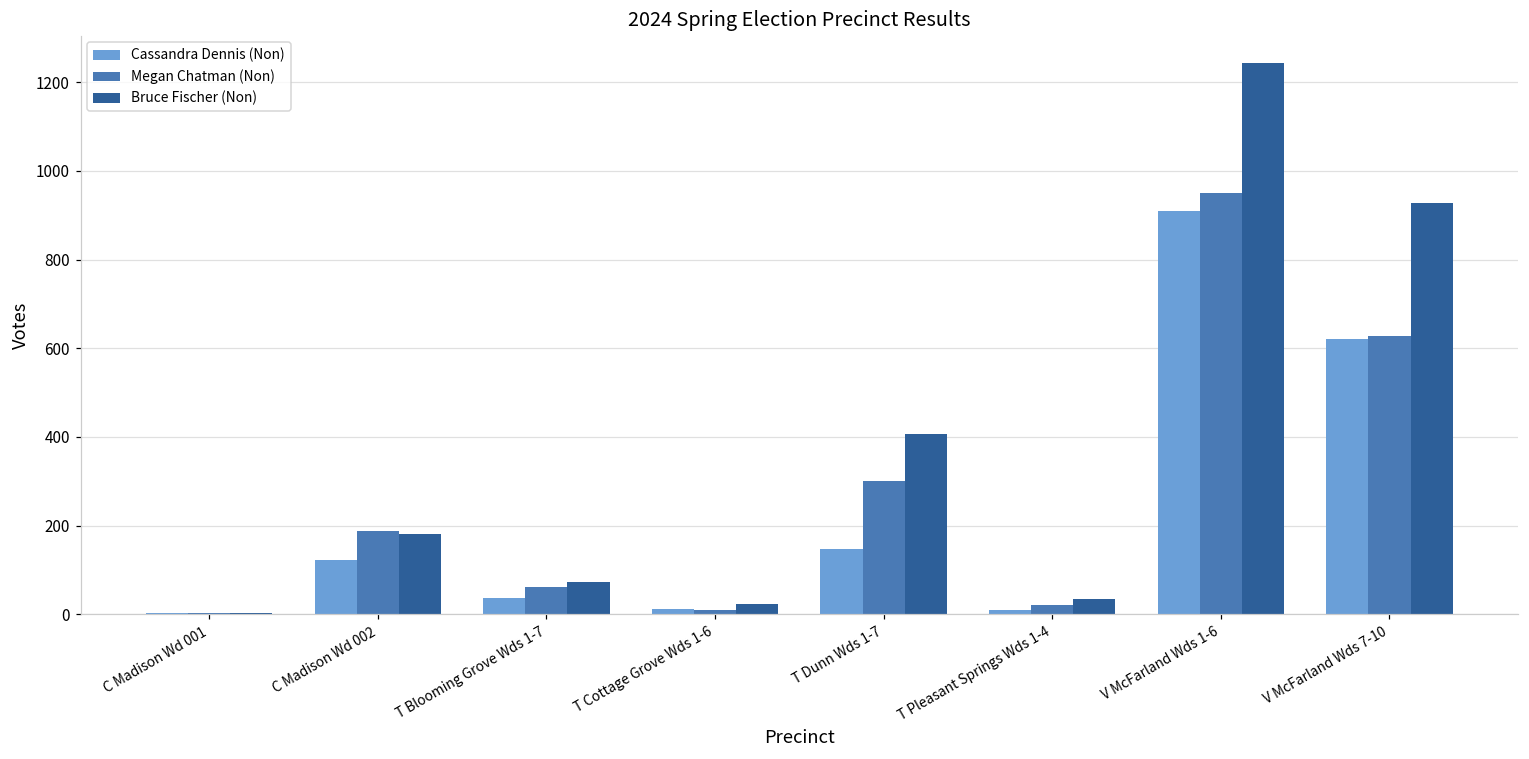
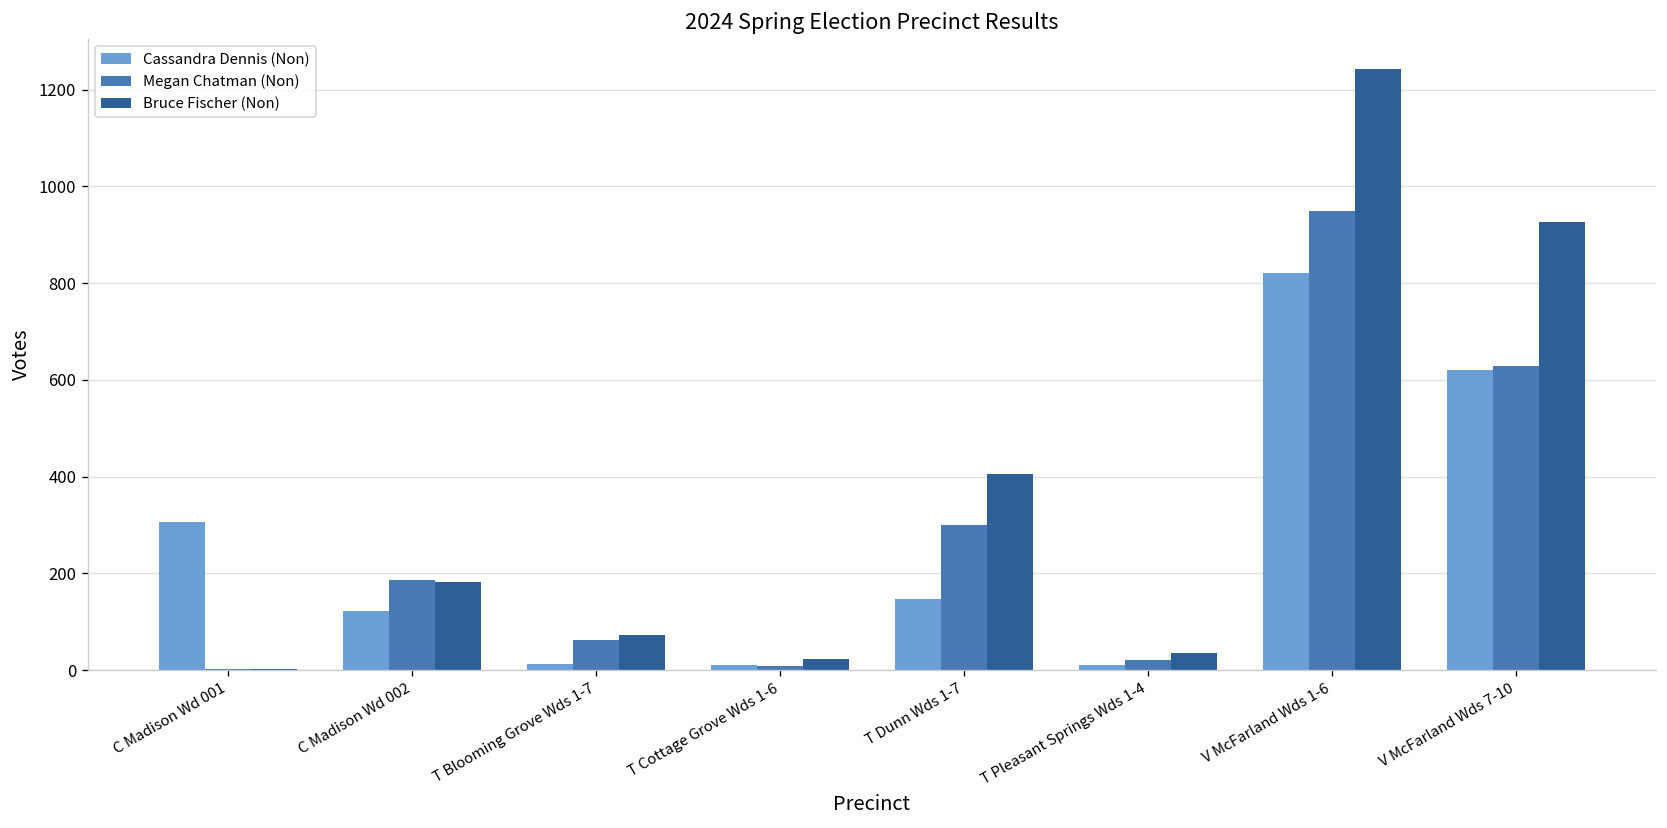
  {
    "Cassandra Dennis (Non)": {
-     "C Madison Wd 001": 0,
+     "C Madison Wd 001": 310,
      "C Madison Wd 002": 120,
-     "T Blooming Grove Wds 1-7": 40,
+     "T Blooming Grove Wds 1-7": 10,
      "T Cottage Grove Wds 1-6": 10,
      "T Dunn Wds 1-7": 150,
      "T Pleasant Springs Wds 1-4": 10,
-     "V McFarland Wds 1-6": 910,
+     "V McFarland Wds 1-6": 820,
      "V McFarland Wds 7-10": 620
    }
  }
